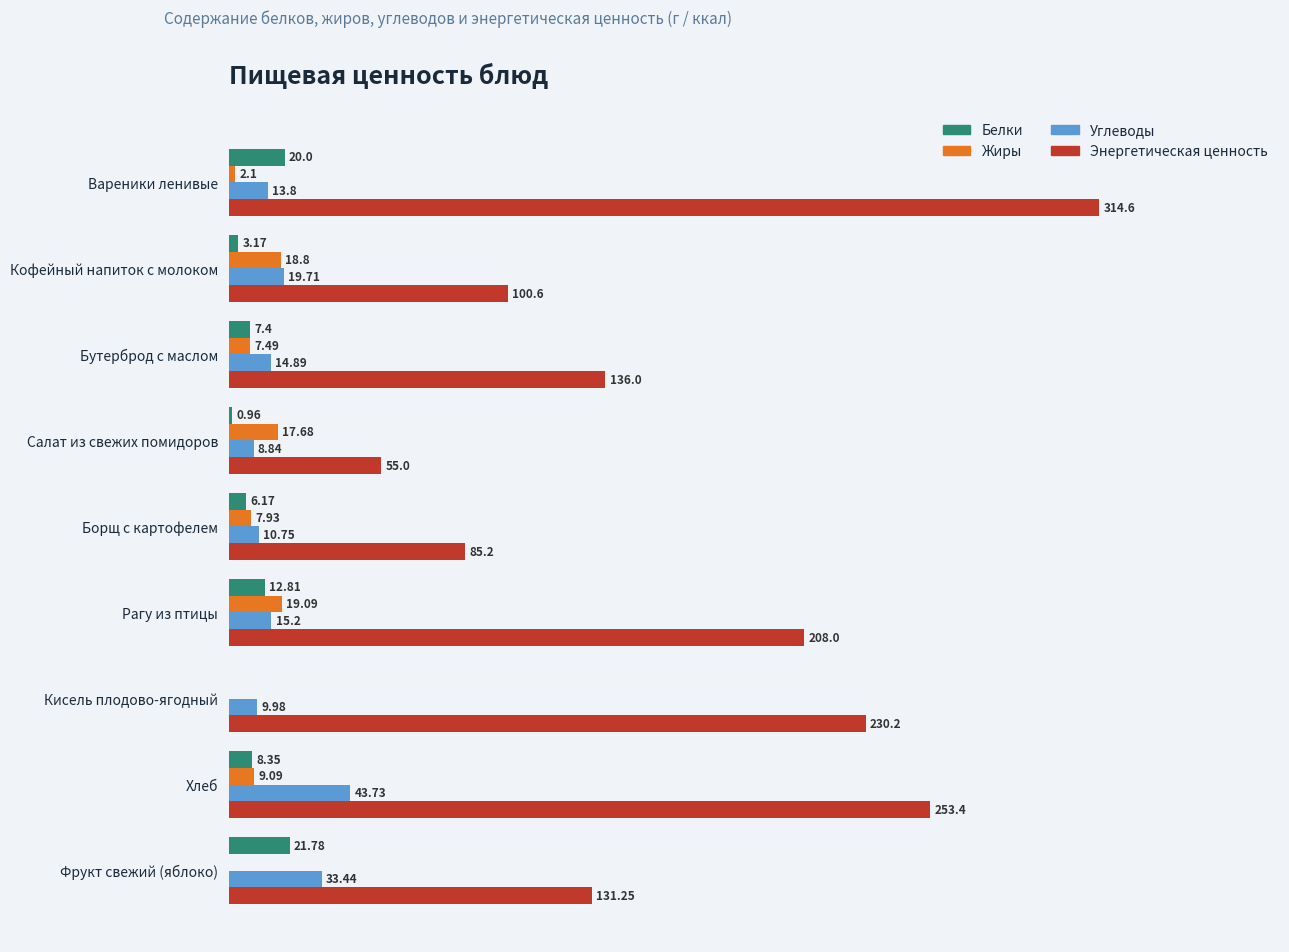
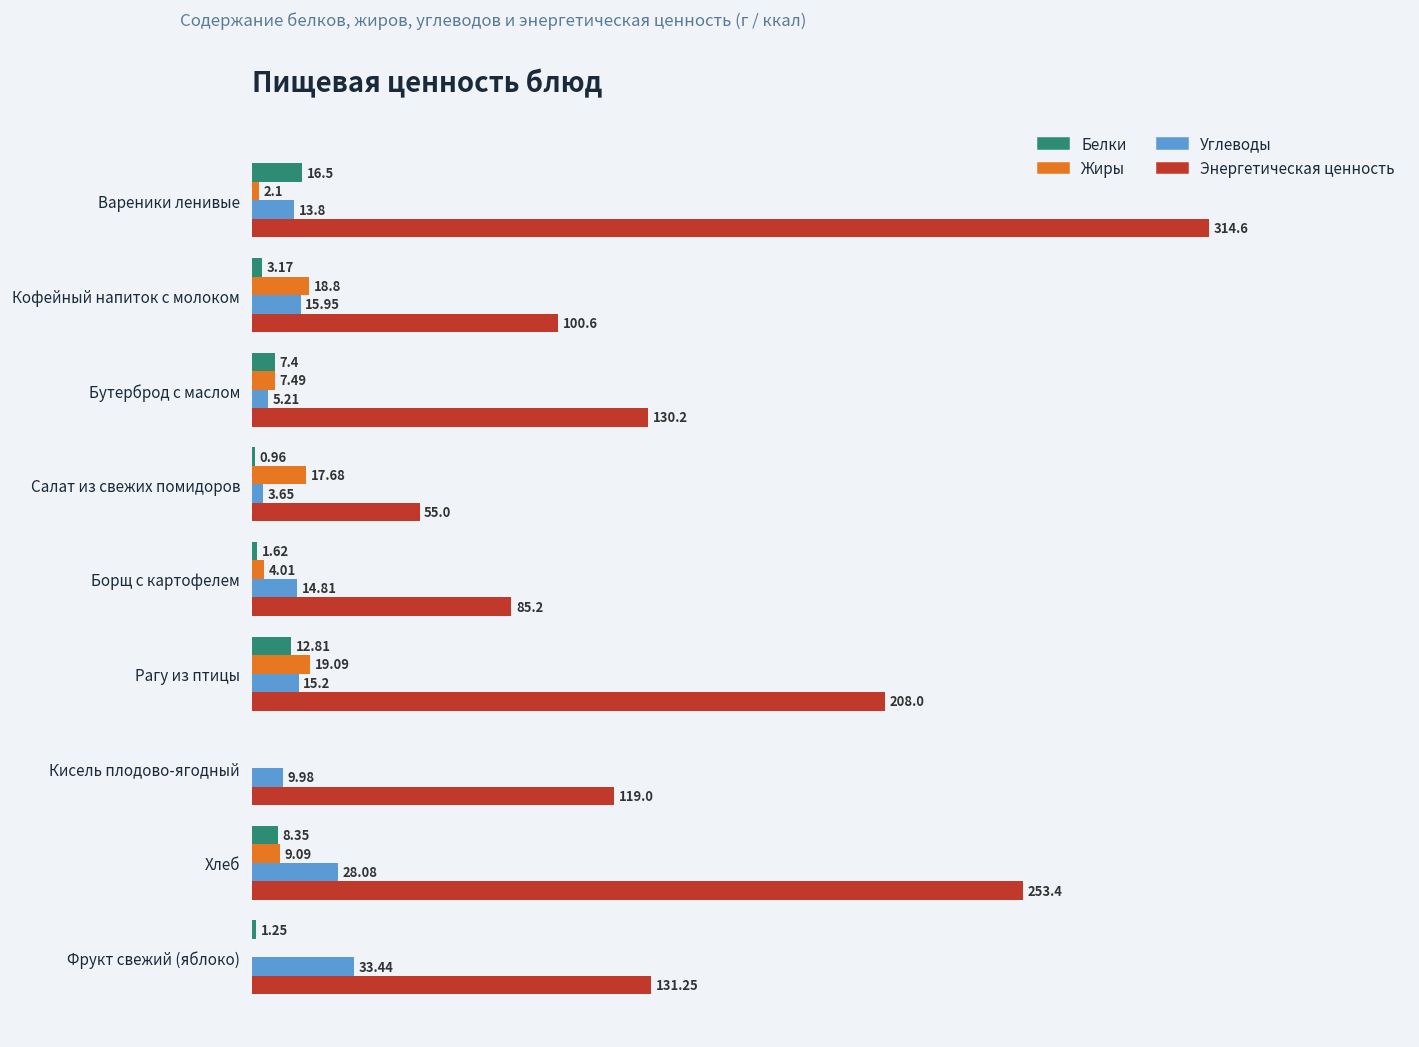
  {
    "Белки": {
-     "Вареники ленивые": 20.0,
+     "Вареники ленивые": 16.5,
      "Кофейный напиток с молоком": 3.17,
      "Бутерброд с маслом": 7.4,
      "Салат из свежих помидоров": 0.96,
-     "Борщ с картофелем": 6.17,
+     "Борщ с картофелем": 1.62,
      "Рагу из птицы": 12.81,
      "Хлеб": 8.35,
-     "Фрукт свежий (яблоко)": 21.78
+     "Фрукт свежий (яблоко)": 1.25
    },
    "Жиры": {
      "Вареники ленивые": 2.1,
      "Кофейный напиток с молоком": 18.8,
      "Бутерброд с маслом": 7.49,
      "Салат из свежих помидоров": 17.68,
-     "Борщ с картофелем": 7.93,
+     "Борщ с картофелем": 4.01,
      "Рагу из птицы": 19.09,
      "Хлеб": 9.09
    },
    "Углеводы": {
      "Вареники ленивые": 13.8,
-     "Кофейный напиток с молоком": 19.71,
-     "Бутерброд с маслом": 14.89,
-     "Салат из свежих помидоров": 8.84,
-     "Борщ с картофелем": 10.75,
+     "Кофейный напиток с молоком": 15.95,
+     "Бутерброд с маслом": 5.21,
+     "Салат из свежих помидоров": 3.65,
+     "Борщ с картофелем": 14.81,
      "Рагу из птицы": 15.2,
      "Кисель плодово-ягодный": 9.98,
-     "Хлеб": 43.73,
+     "Хлеб": 28.08,
      "Фрукт свежий (яблоко)": 33.44
    },
    "Энергетическая ценность": {
      "Вареники ленивые": 314.6,
      "Кофейный напиток с молоком": 100.6,
-     "Бутерброд с маслом": 136.0,
+     "Бутерброд с маслом": 130.2,
      "Салат из свежих помидоров": 55.0,
      "Борщ с картофелем": 85.2,
      "Рагу из птицы": 208.0,
-     "Кисель плодово-ягодный": 230.2,
+     "Кисель плодово-ягодный": 119.0,
      "Хлеб": 253.4,
      "Фрукт свежий (яблоко)": 131.25
    }
  }
